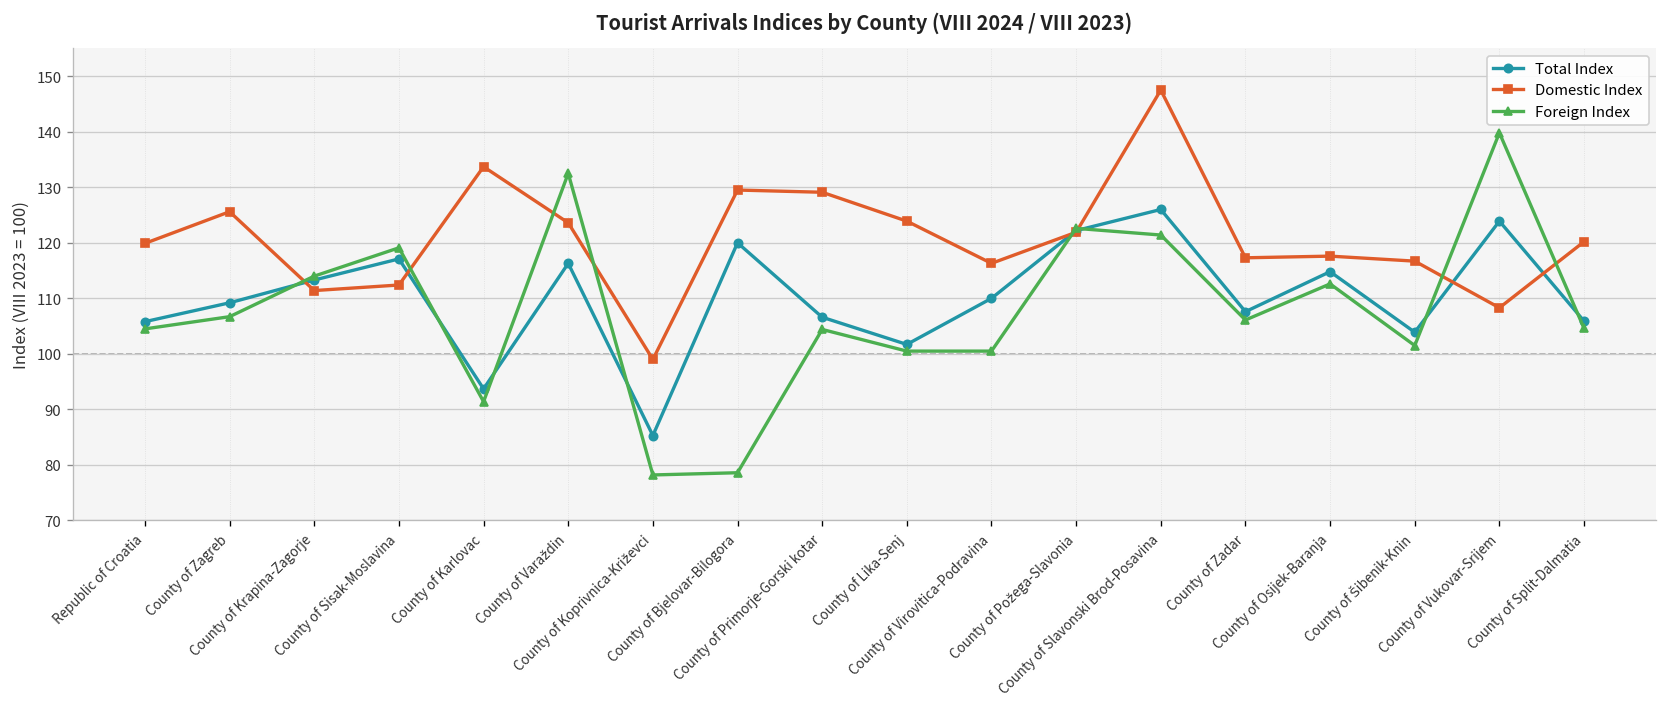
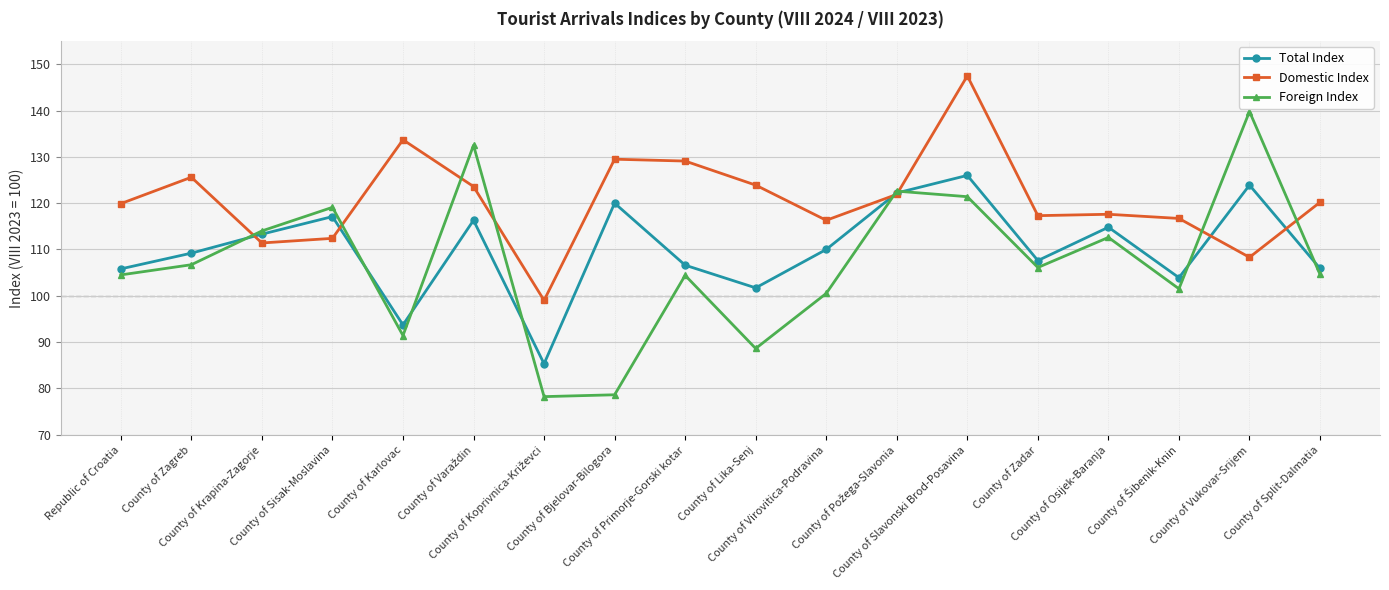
  {
    "Total Index": {
      "Republic of Croatia": 106,
      "County of Zagreb": 109,
      "County of Krapina-Zagorje": 113,
      "County of Sisak-Moslavina": 117,
      "County of Karlovac": 94,
      "County of Varaždin": 116,
      "County of Koprivnica-Križevci": 85,
      "County of Bjelovar-Bilogora": 120,
      "County of Primorje-Gorski kotar": 107,
      "County of Lika-Senj": 102,
      "County of Virovitica-Podravina": 110,
      "County of Slavonski Brod-Posavina": 126,
      "County of Zadar": 108,
      "County of Osijek-Baranja": 115,
      "County of Šibenik-Knin": 104,
      "County of Vukovar-Srijem": 124,
      "County of Split-Dalmatia": 106
    },
    "Domestic Index": {
      "Republic of Croatia": 120,
      "County of Zagreb": 126,
      "County of Krapina-Zagorje": 111,
      "County of Sisak-Moslavina": 112,
      "County of Karlovac": 134,
      "County of Varaždin": 124,
      "County of Koprivnica-Križevci": 99,
      "County of Bjelovar-Bilogora": 130,
      "County of Primorje-Gorski kotar": 129,
      "County of Lika-Senj": 124,
      "County of Virovitica-Podravina": 116,
      "County of Slavonski Brod-Posavina": 148,
      "County of Zadar": 117,
      "County of Osijek-Baranja": 118,
      "County of Šibenik-Knin": 117,
      "County of Vukovar-Srijem": 108,
      "County of Split-Dalmatia": 120
    },
    "Foreign Index": {
      "Republic of Croatia": 105,
      "County of Zagreb": 107,
      "County of Krapina-Zagorje": 114,
      "County of Sisak-Moslavina": 119,
      "County of Karlovac": 91,
      "County of Varaždin": 133,
      "County of Koprivnica-Križevci": 78,
      "County of Bjelovar-Bilogora": 79,
      "County of Primorje-Gorski kotar": 104,
-     "County of Lika-Senj": 101,
+     "County of Lika-Senj": 89,
      "County of Virovitica-Podravina": 101,
      "County of Slavonski Brod-Posavina": 121,
      "County of Zadar": 106,
      "County of Osijek-Baranja": 113,
      "County of Šibenik-Knin": 102,
      "County of Vukovar-Srijem": 140,
      "County of Split-Dalmatia": 105
    }
  }
